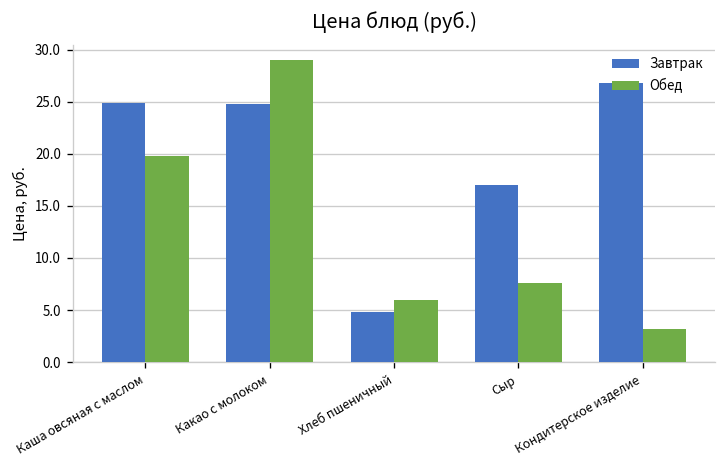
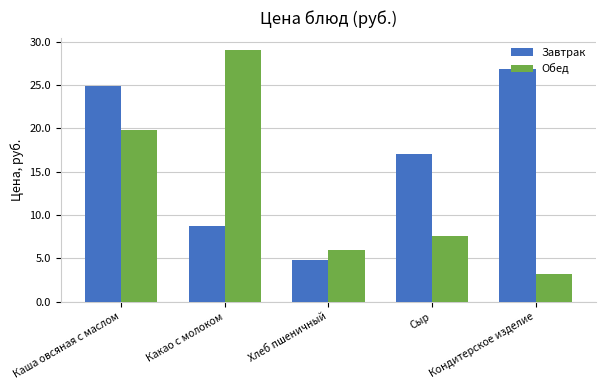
  {
    "Завтрак": {
      "Каша овсяная с маслом": 25,
-     "Какао с молоком": 25,
+     "Какао с молоком": 9,
      "Хлеб пшеничный": 5,
      "Сыр": 17,
      "Кондитерское изделие": 27
    },
    "Обед": {
      "Каша овсяная с маслом": 20,
      "Какао с молоком": 29,
      "Хлеб пшеничный": 6,
      "Сыр": 8,
      "Кондитерское изделие": 3
    }
  }
